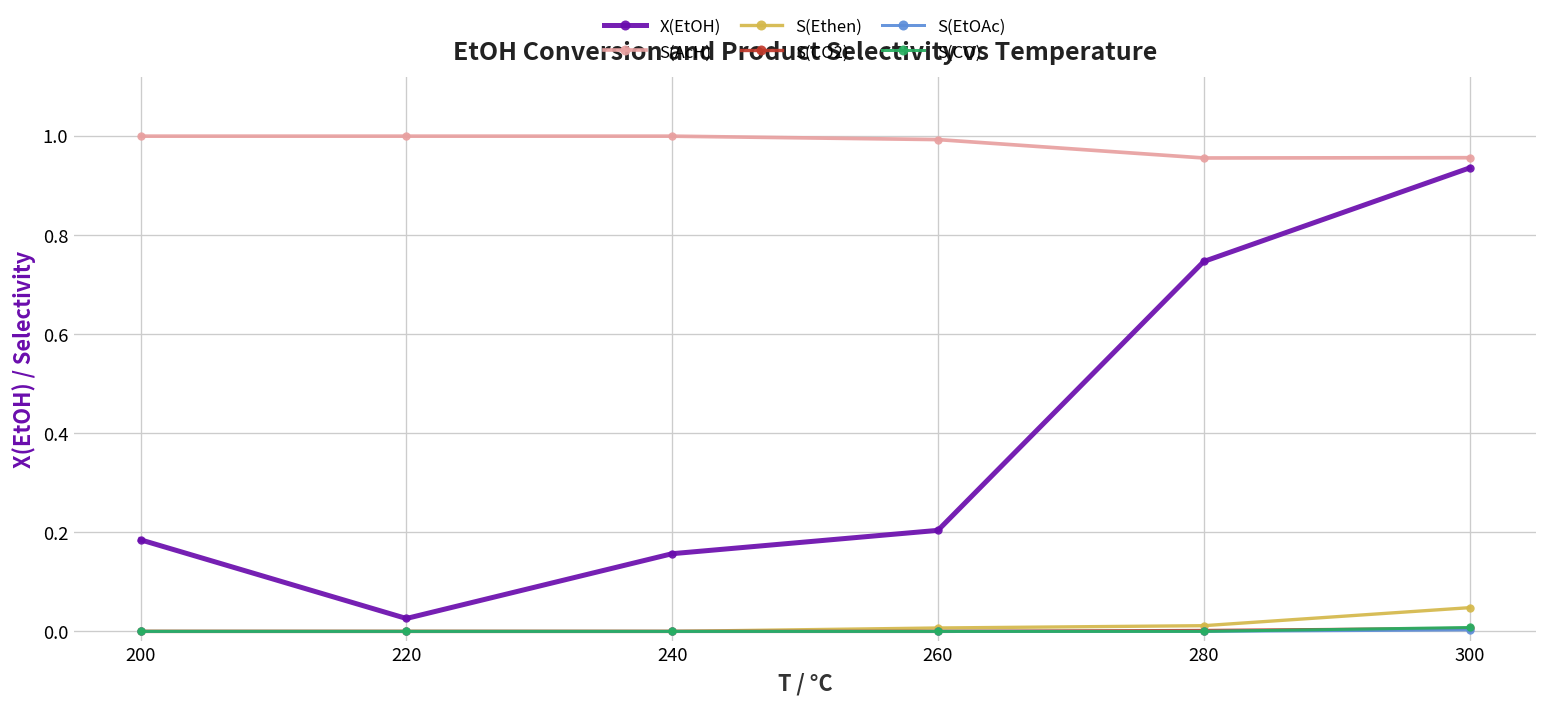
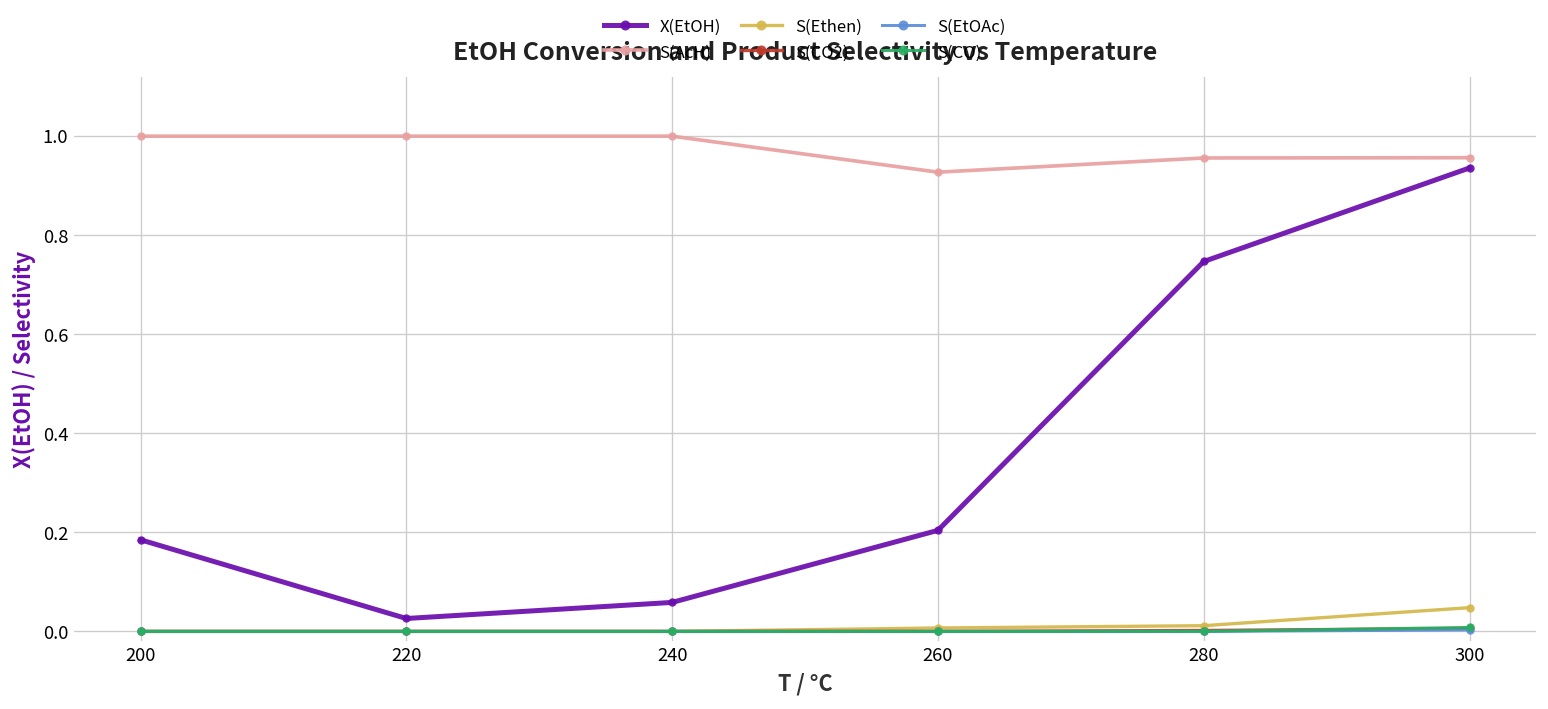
  {
    "X(EtOH)": {
      "200": 0.18,
      "220": 0.03,
-     "240": 0.16,
+     "240": 0.06,
      "260": 0.20,
      "280": 0.75,
      "300": 0.94
    },
    "S(AcH)": {
      "200": 1.00,
      "220": 1.00,
      "240": 1.00,
-     "260": 0.99,
+     "260": 0.93,
      "280": 0.96,
      "300": 0.96
    },
    "S(Ethen)": {
      "260": 0.01,
      "280": 0.01,
      "300": 0.05
    }
  }
